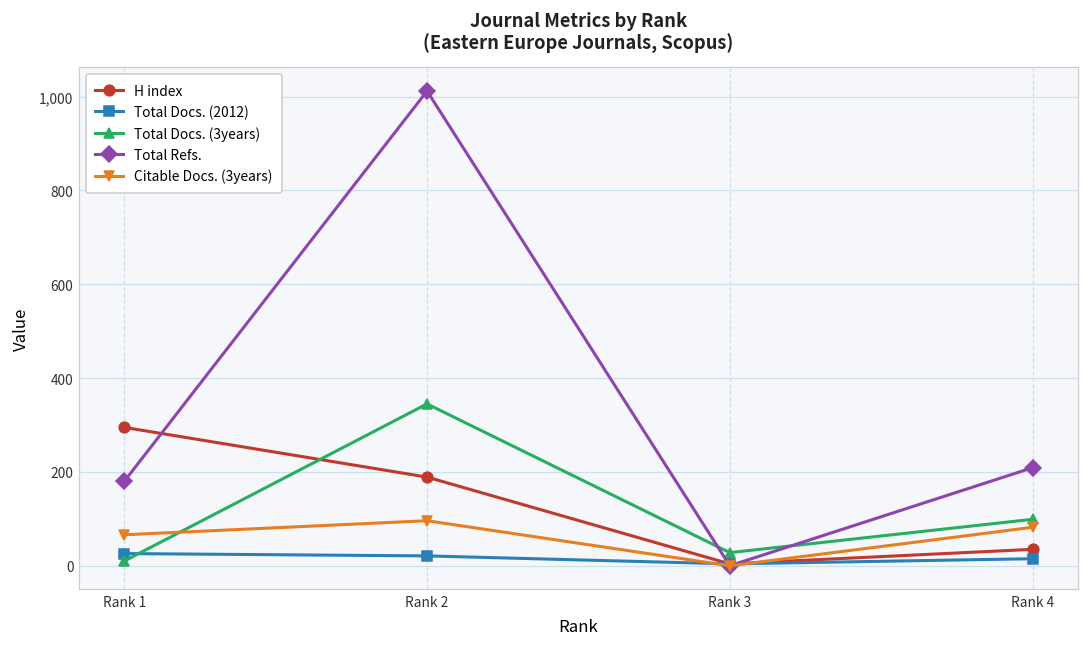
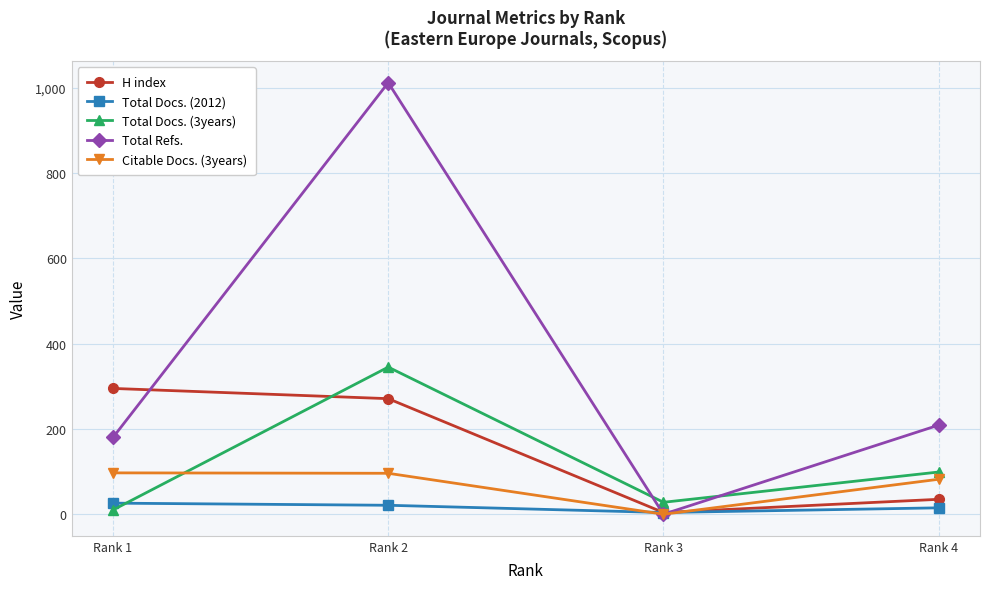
  {
    "H index": {
      "Rank 1": "300",
-     "Rank 2": "190",
+     "Rank 2": "270",
      "Rank 4": "40"
    },
    "Total Docs. (2012)": {
      "Rank 1": "30",
      "Rank 2": "20",
      "Rank 4": "20"
    },
    "Total Docs. (3years)": {
      "Rank 1": "10",
      "Rank 2": "350",
      "Rank 3": "30",
      "Rank 4": "100"
    },
    "Total Refs.": {
      "Rank 1": "180",
      "Rank 2": "1,010",
      "Rank 4": "210"
    },
    "Citable Docs. (3years)": {
-     "Rank 1": "70",
+     "Rank 1": "100",
      "Rank 2": "100",
      "Rank 4": "80"
    }
  }
